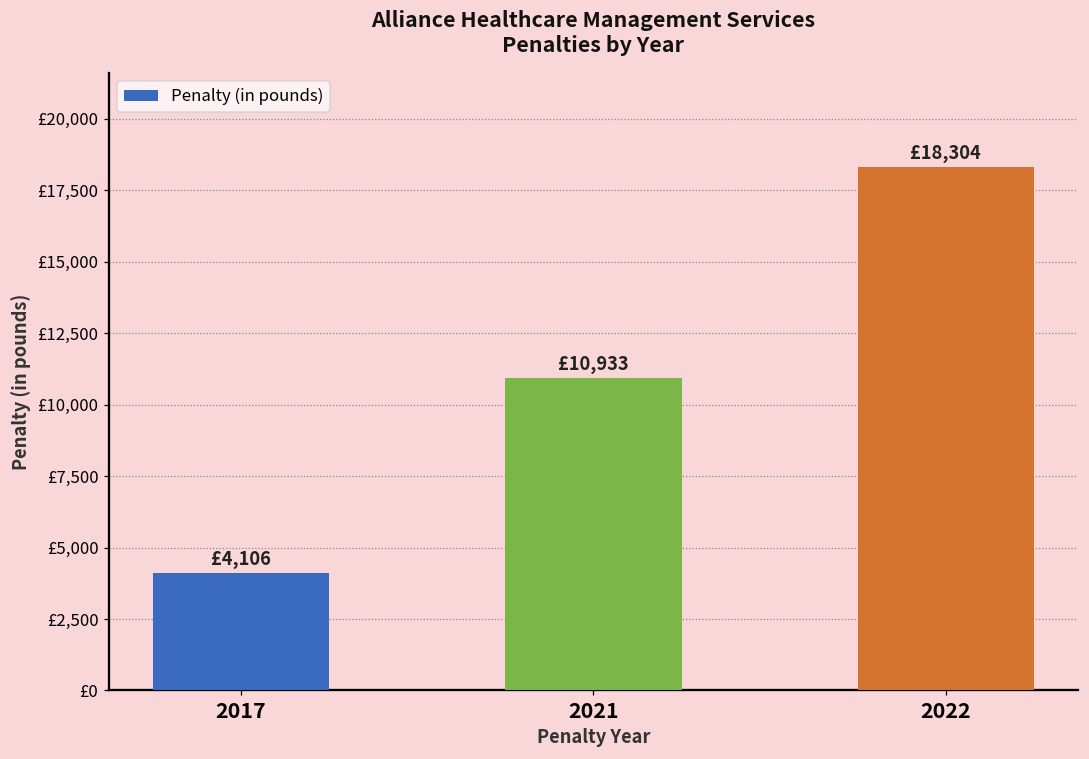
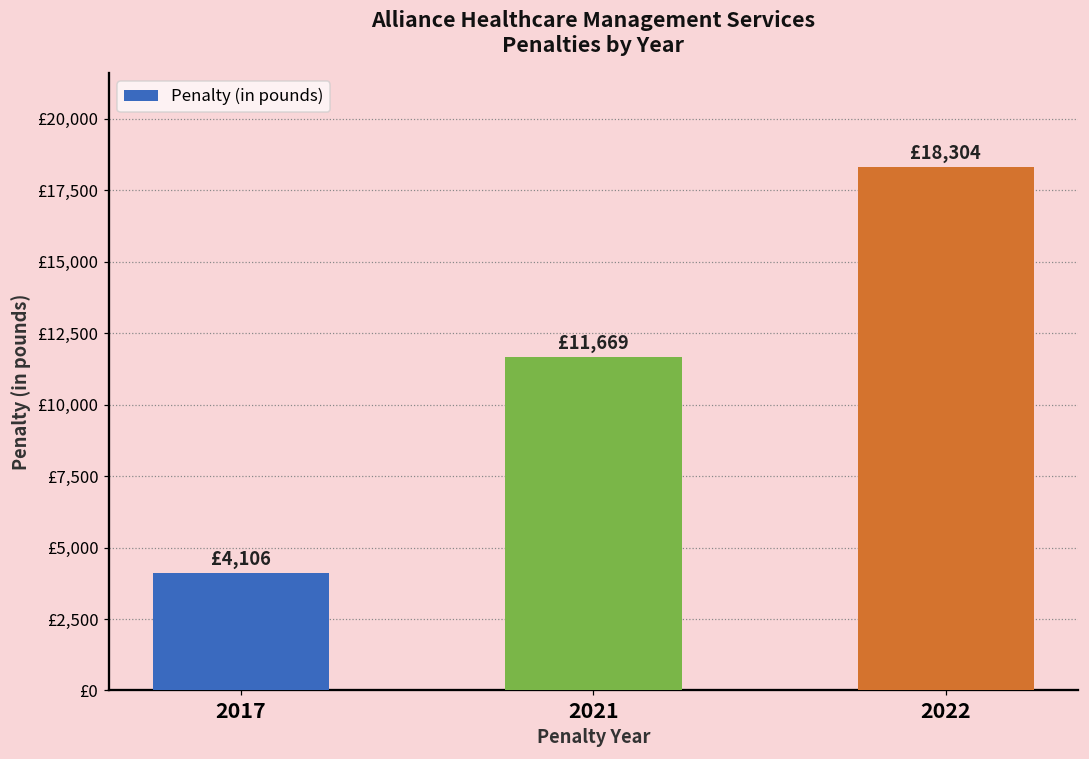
  {
    "2017": "£4,106",
-   "2021": "£10,933",
+   "2021": "£11,669",
    "2022": "£18,304"
  }
